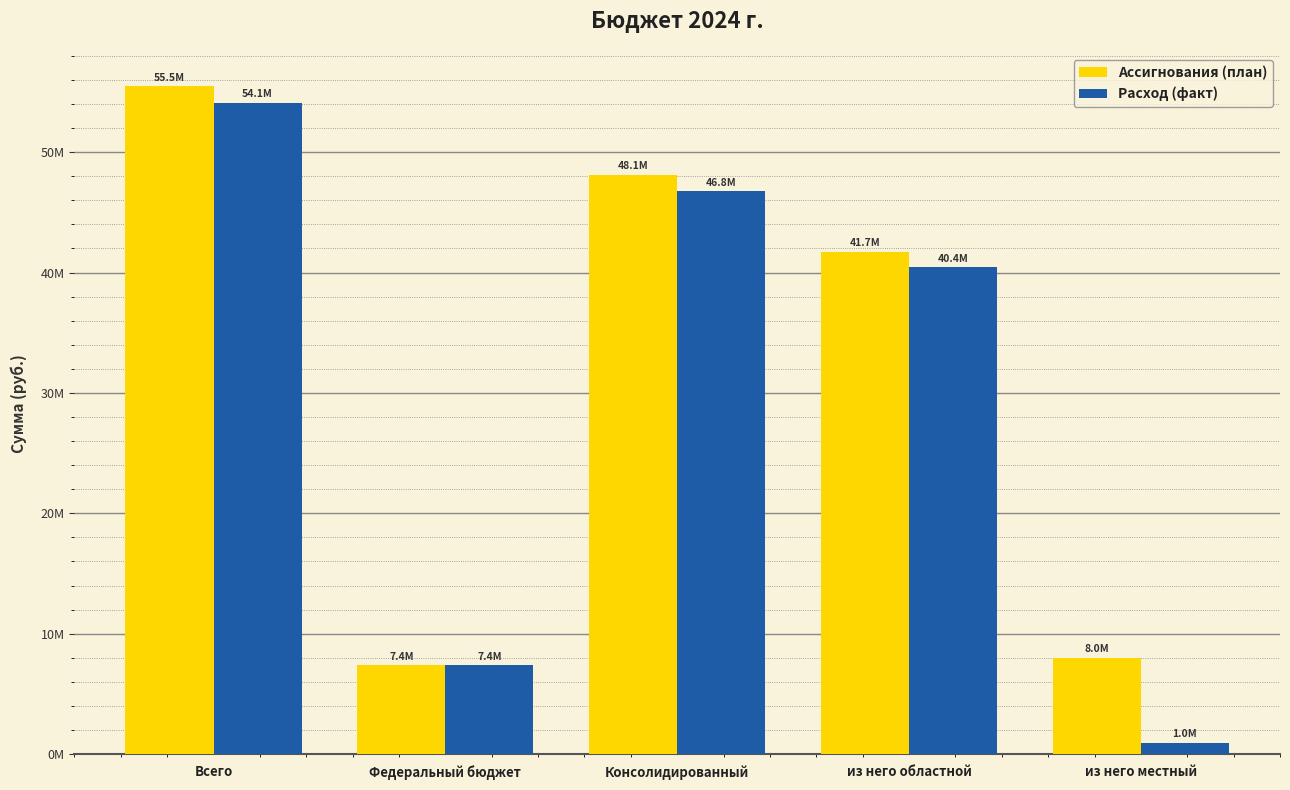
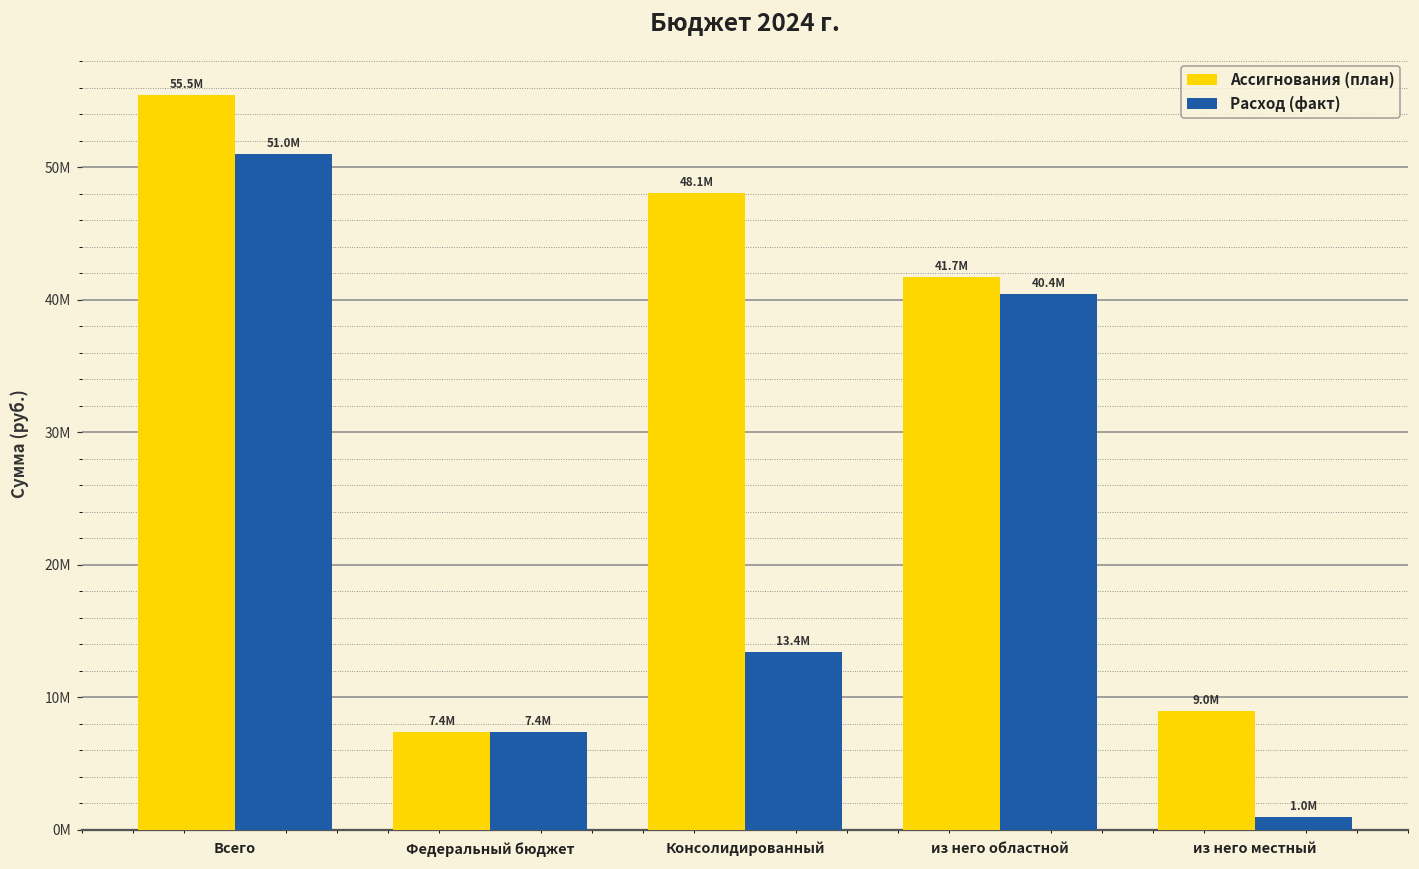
  {
    "Ассигнования (план)": {
-     "из него местный": "8.0М"
+     "из него местный": "9.0М"
    },
    "Расход (факт)": {
-     "Всего": "54.1М",
-     "Консолидированный": "46.8М"
+     "Всего": "51.0М",
+     "Консолидированный": "13.4М"
    }
  }
